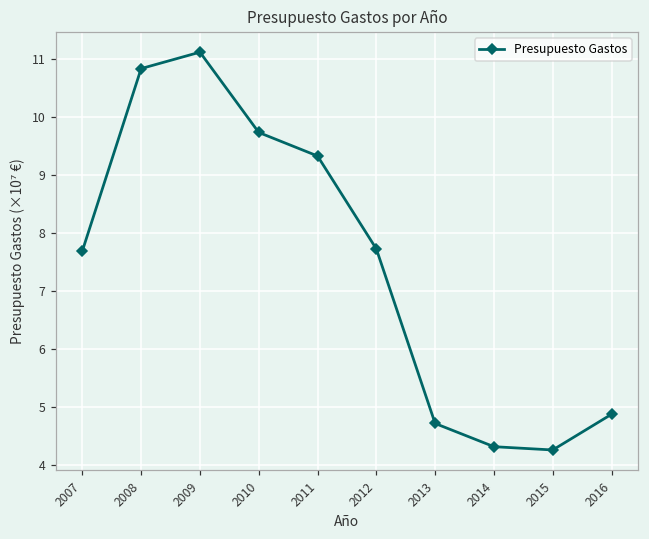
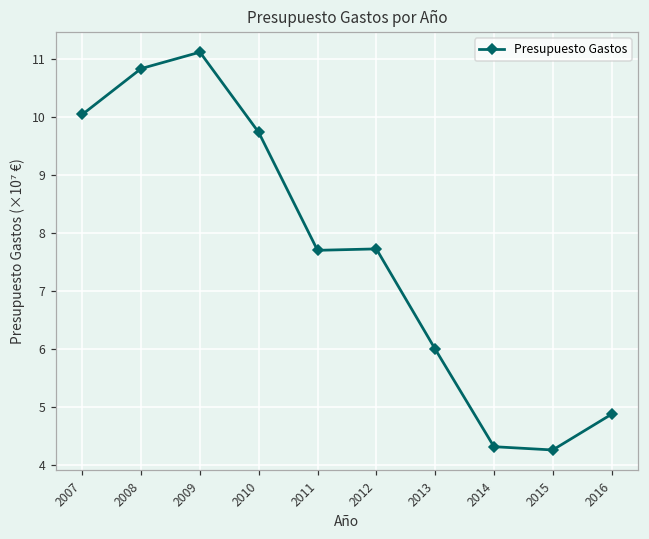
  {
-   "2007": 7.7,
+   "2007": 10.0,
    "2008": 10.8,
    "2009": 11.1,
    "2010": 9.7,
-   "2011": 9.3,
+   "2011": 7.7,
    "2012": 7.7,
-   "2013": 4.7,
+   "2013": 6.0,
    "2014": 4.3,
    "2015": 4.3,
    "2016": 4.9
  }
